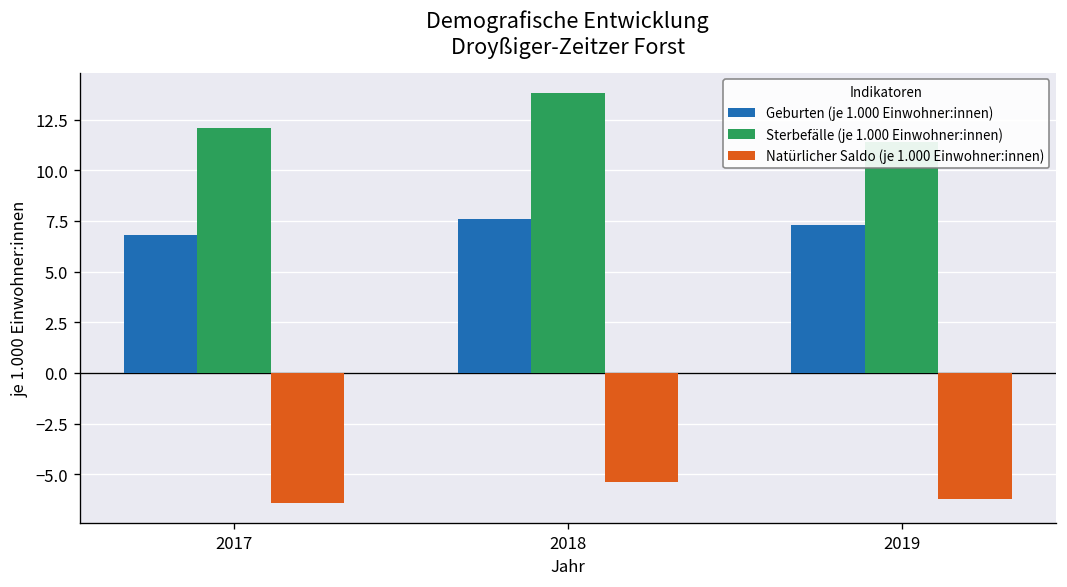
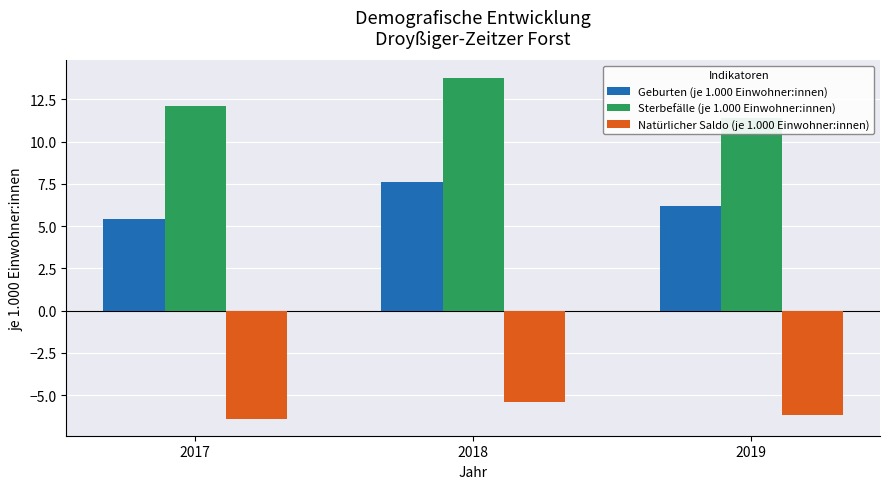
  {
    "Geburten (je 1.000 Einwohner:innen)": {
-     "2017": 6.8,
+     "2017": 5.4,
      "2018": 7.6,
-     "2019": 7.3
+     "2019": 6.2
    },
    "Sterbefälle (je 1.000 Einwohner:innen)": {
      "2017": 12.1,
      "2018": 13.8
    },
    "Natürlicher Saldo (je 1.000 Einwohner:innen)": {
      "2017": -6.4,
      "2018": -5.4,
      "2019": -6.2
    }
  }
